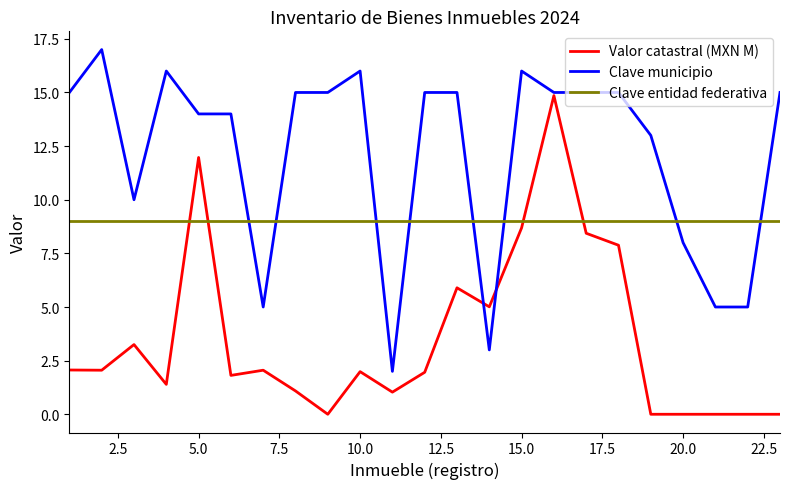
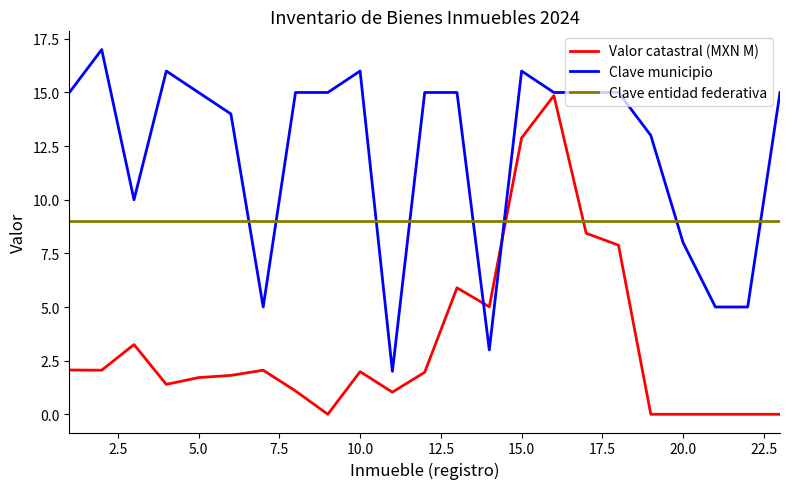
  {
    "Valor catastral (MXN M)": {
-     "5.0": 12.0,
+     "5.0": 1.7,
      "10.0": 2.0,
-     "15.0": 8.7,
+     "15.0": 12.9,
      "20.0": 0.0
    },
    "Clave municipio": {
-     "5.0": 14,
+     "5.0": 15,
      "10.0": 16,
      "15.0": 16,
      "20.0": 8
    },
    "Clave entidad federativa": {
      "5.0": 9.0,
      "10.0": 9.0,
      "15.0": 9.0,
      "20.0": 9.0
    }
  }
